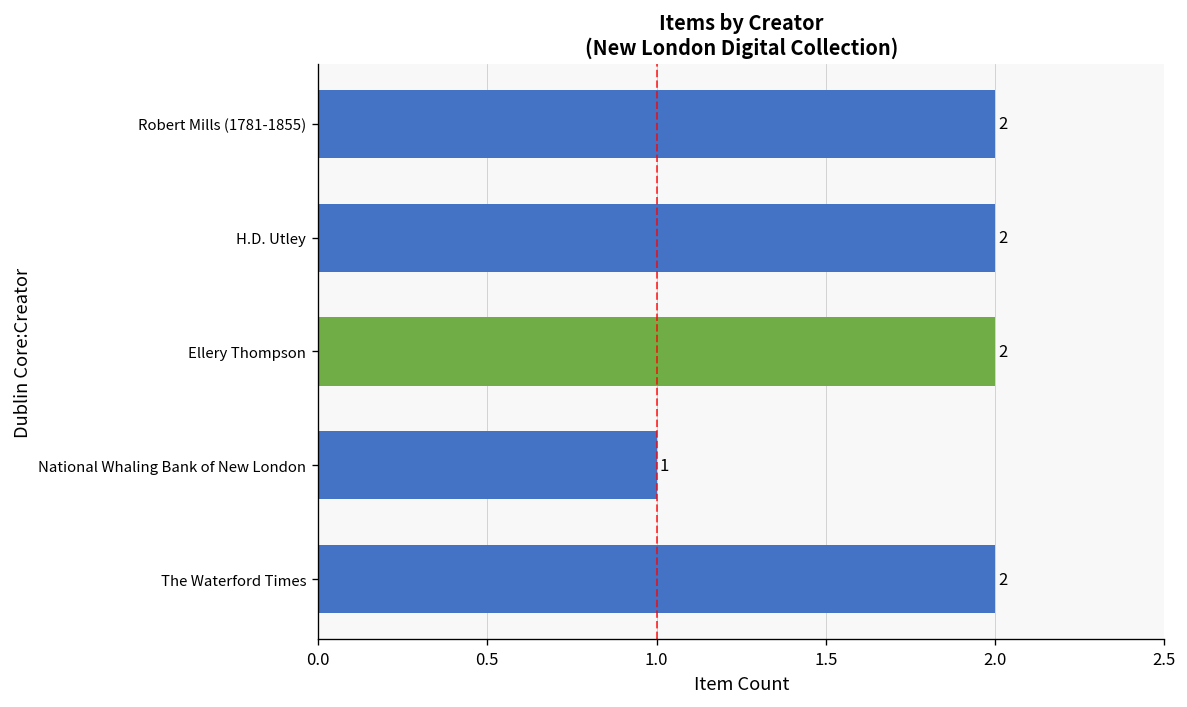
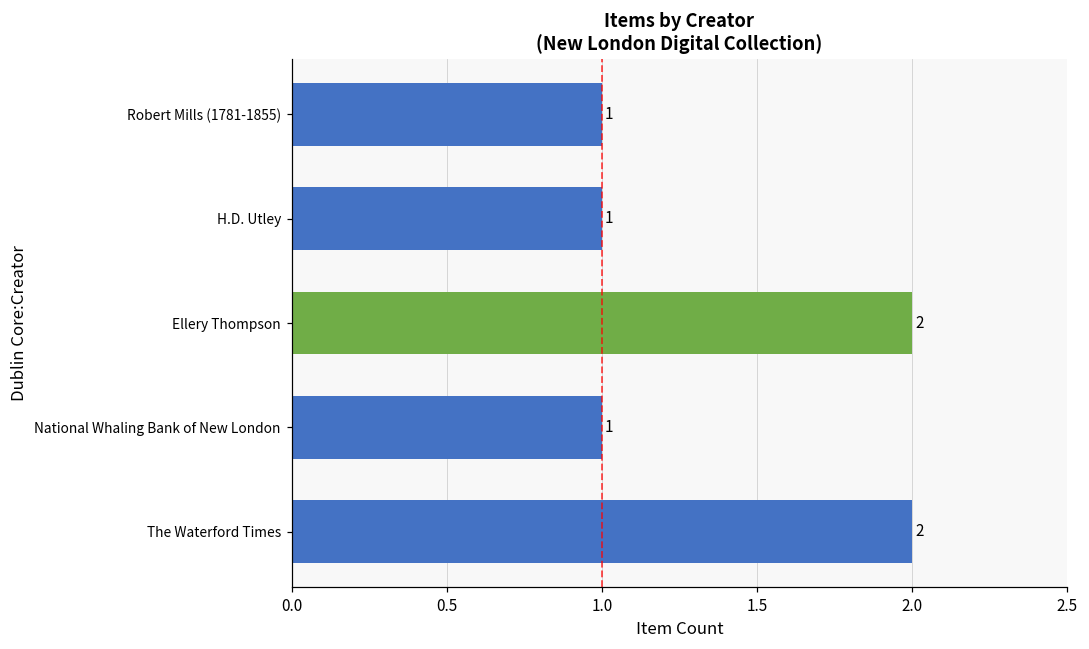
  {
-   "Robert Mills (1781-1855)": 2,
-   "H.D. Utley": 2,
+   "Robert Mills (1781-1855)": 1,
+   "H.D. Utley": 1,
    "Ellery Thompson": 2,
    "National Whaling Bank of New London": 1,
    "The Waterford Times": 2
  }
